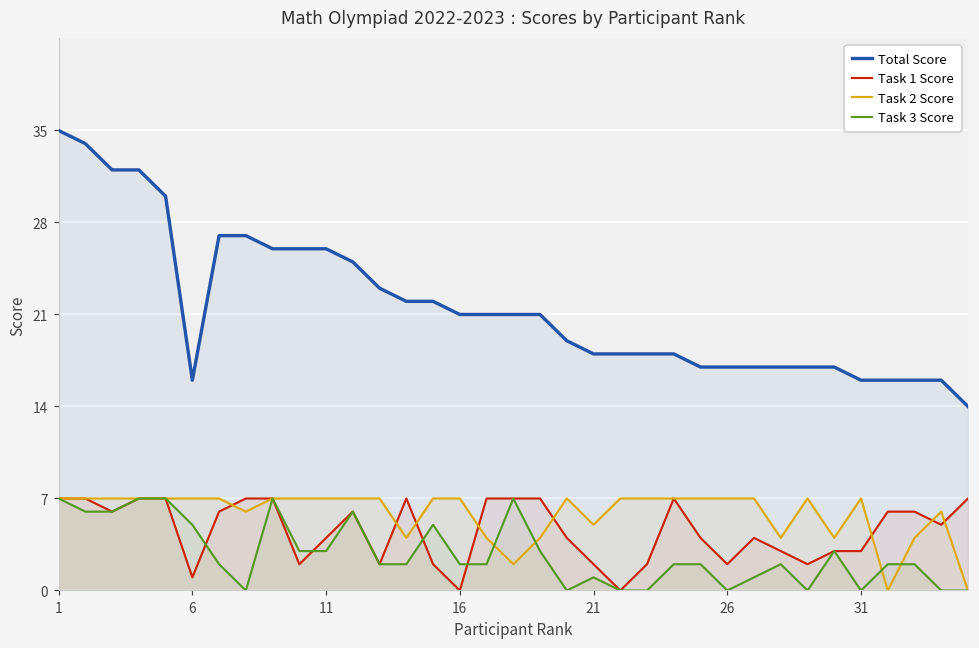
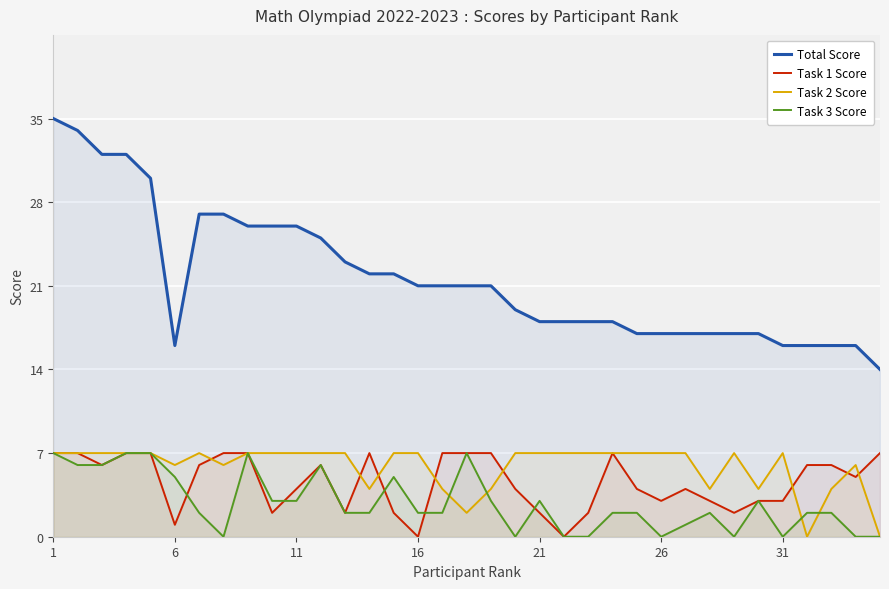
  {
    "Total Score": {
      "1": 35,
      "6": 16,
      "11": 26,
      "16": 21,
      "21": 18,
      "26": 17,
      "31": 16
    },
    "Task 1 Score": {
      "6": 1,
      "11": 4,
      "16": 0,
      "21": 2,
-     "26": 2,
+     "26": 3,
      "31": 3
    },
    "Task 2 Score": {
-     "6": 7,
+     "6": 6,
      "11": 7,
      "16": 7,
-     "21": 5,
+     "21": 7,
      "26": 7,
      "31": 7
    },
    "Task 3 Score": {
      "6": 5,
      "11": 3,
      "16": 2,
-     "21": 1,
+     "21": 3,
      "26": 0,
      "31": 0
    }
  }
